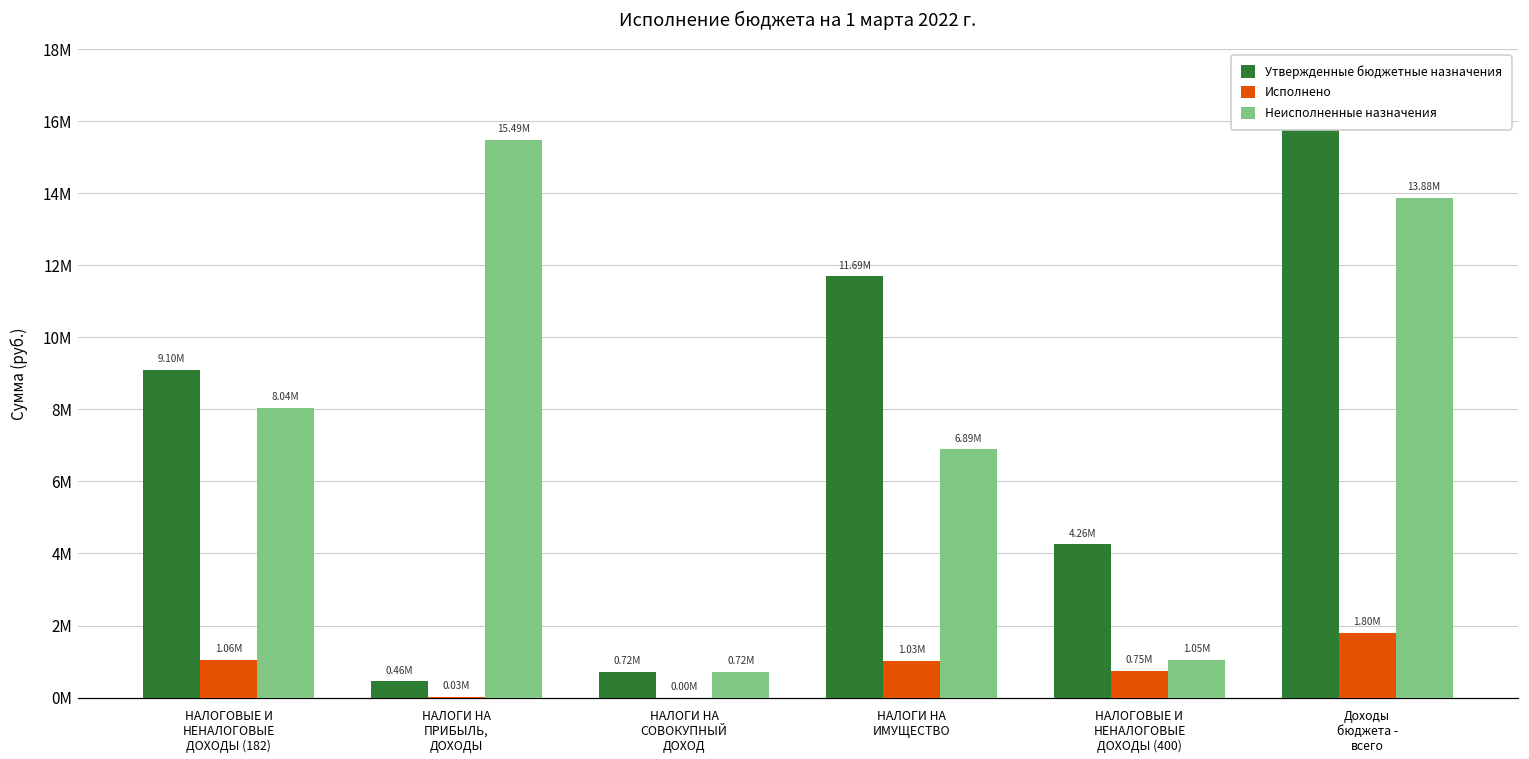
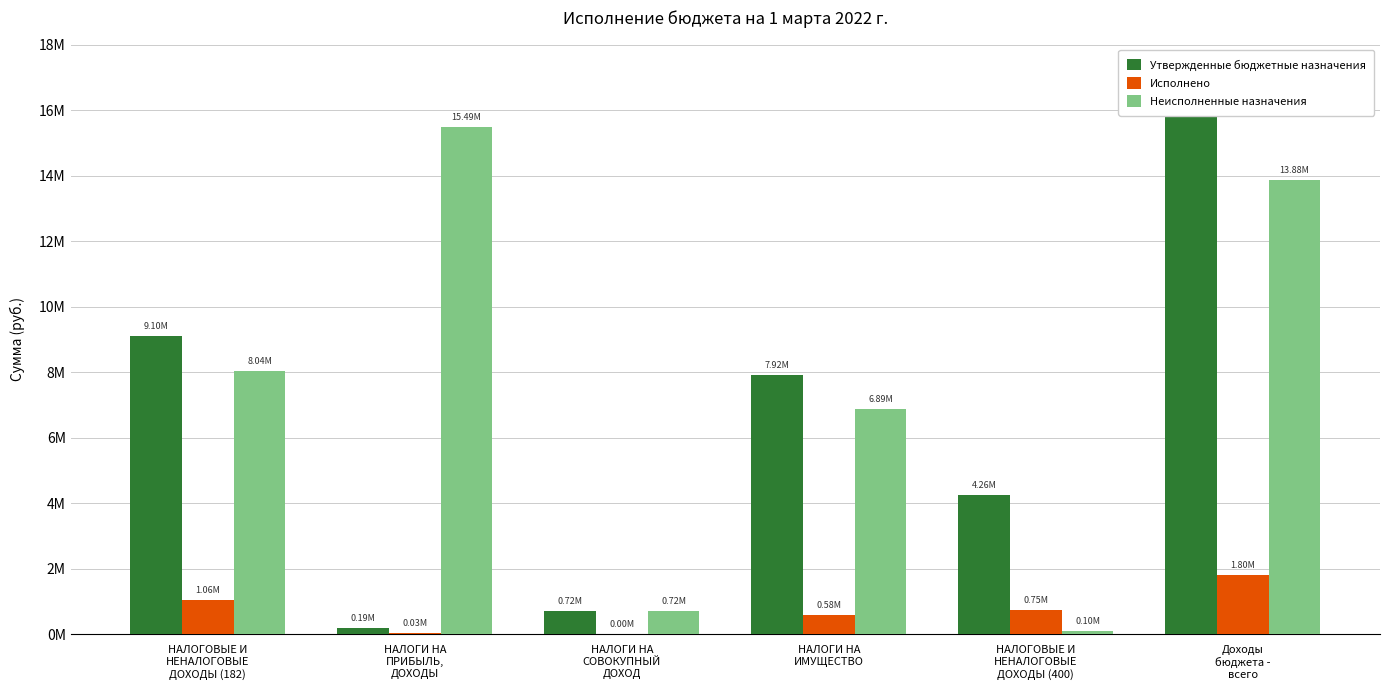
  {
    "Утвержденные бюджетные назначения": {
      "НАЛОГОВЫЕ И НЕНАЛОГОВЫЕ ДОХОДЫ (182)": "9.10M",
-     "НАЛОГИ НА ПРИБЫЛЬ, ДОХОДЫ": "0.46M",
+     "НАЛОГИ НА ПРИБЫЛЬ, ДОХОДЫ": "0.19M",
      "НАЛОГИ НА СОВОКУПНЫЙ ДОХОД": "0.72M",
-     "НАЛОГИ НА ИМУЩЕСТВО": "11.69M",
+     "НАЛОГИ НА ИМУЩЕСТВО": "7.92M",
      "НАЛОГОВЫЕ И НЕНАЛОГОВЫЕ ДОХОДЫ (400)": "4.26M"
    },
    "Исполнено": {
      "НАЛОГОВЫЕ И НЕНАЛОГОВЫЕ ДОХОДЫ (182)": "1.06M",
      "НАЛОГИ НА ПРИБЫЛЬ, ДОХОДЫ": "0.03M",
-     "НАЛОГИ НА ИМУЩЕСТВО": "1.03M",
+     "НАЛОГИ НА ИМУЩЕСТВО": "0.58M",
      "НАЛОГОВЫЕ И НЕНАЛОГОВЫЕ ДОХОДЫ (400)": "0.75M",
      "Доходы бюджета - всего": "1.80M"
    },
    "Неисполненные назначения": {
      "НАЛОГОВЫЕ И НЕНАЛОГОВЫЕ ДОХОДЫ (182)": "8.04M",
      "НАЛОГИ НА ПРИБЫЛЬ, ДОХОДЫ": "15.49M",
      "НАЛОГИ НА СОВОКУПНЫЙ ДОХОД": "0.72M",
      "НАЛОГИ НА ИМУЩЕСТВО": "6.89M",
-     "НАЛОГОВЫЕ И НЕНАЛОГОВЫЕ ДОХОДЫ (400)": "1.05M",
+     "НАЛОГОВЫЕ И НЕНАЛОГОВЫЕ ДОХОДЫ (400)": "0.10M",
      "Доходы бюджета - всего": "13.88M"
    }
  }
